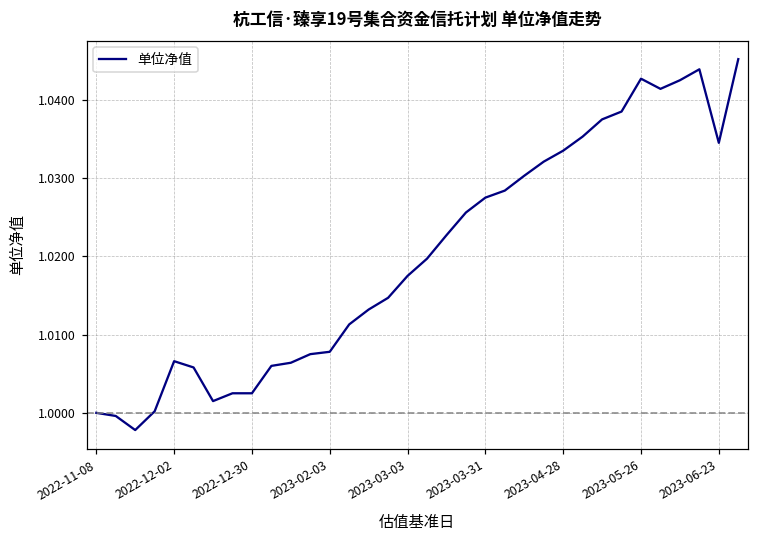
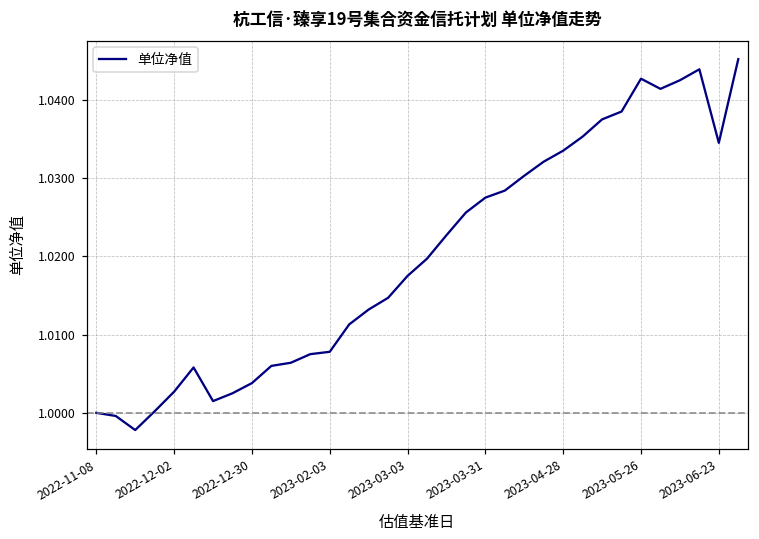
  {
    "2022-11-08": 1.000,
-   "2022-12-02": 1.007,
-   "2022-12-30": 1.003,
+   "2022-12-02": 1.003,
+   "2022-12-30": 1.004,
    "2023-02-03": 1.008,
    "2023-03-03": 1.018,
    "2023-03-31": 1.028,
    "2023-04-28": 1.034,
    "2023-05-26": 1.043,
    "2023-06-23": 1.035
  }
